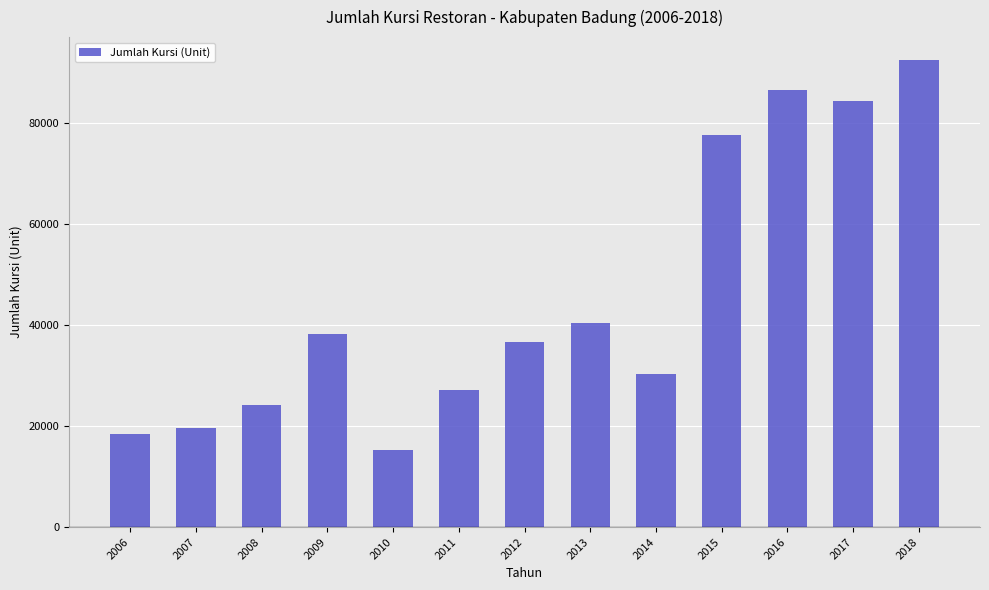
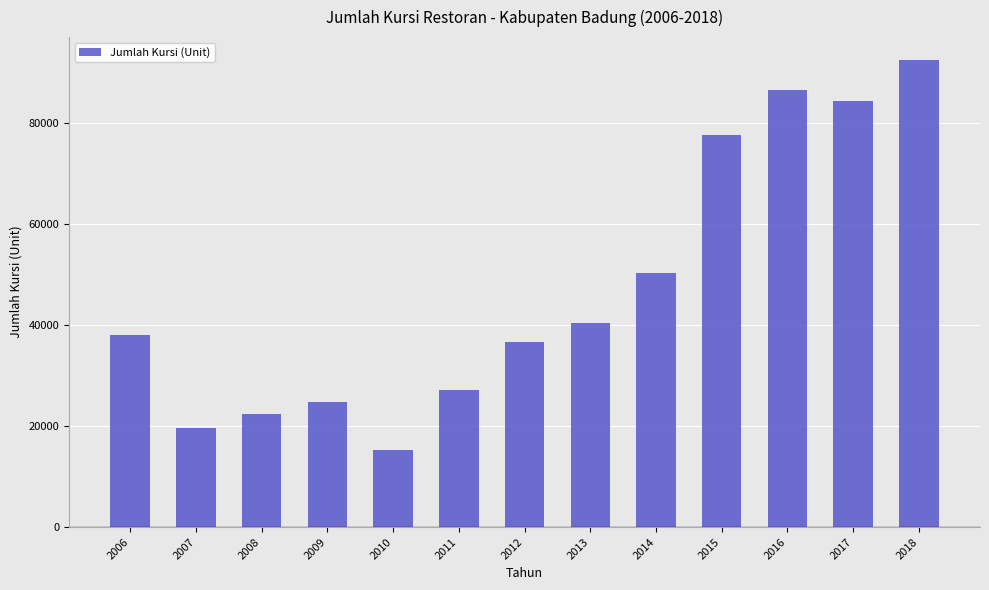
  {
-   "2006": 18000,
+   "2006": 38000,
    "2007": 20000,
-   "2008": 24000,
-   "2009": 38000,
+   "2008": 22000,
+   "2009": 25000,
    "2010": 15000,
    "2011": 27000,
    "2012": 37000,
    "2013": 40000,
-   "2014": 30000,
+   "2014": 50000,
    "2015": 78000,
    "2016": 86000,
    "2017": 84000,
    "2018": 92000
  }
